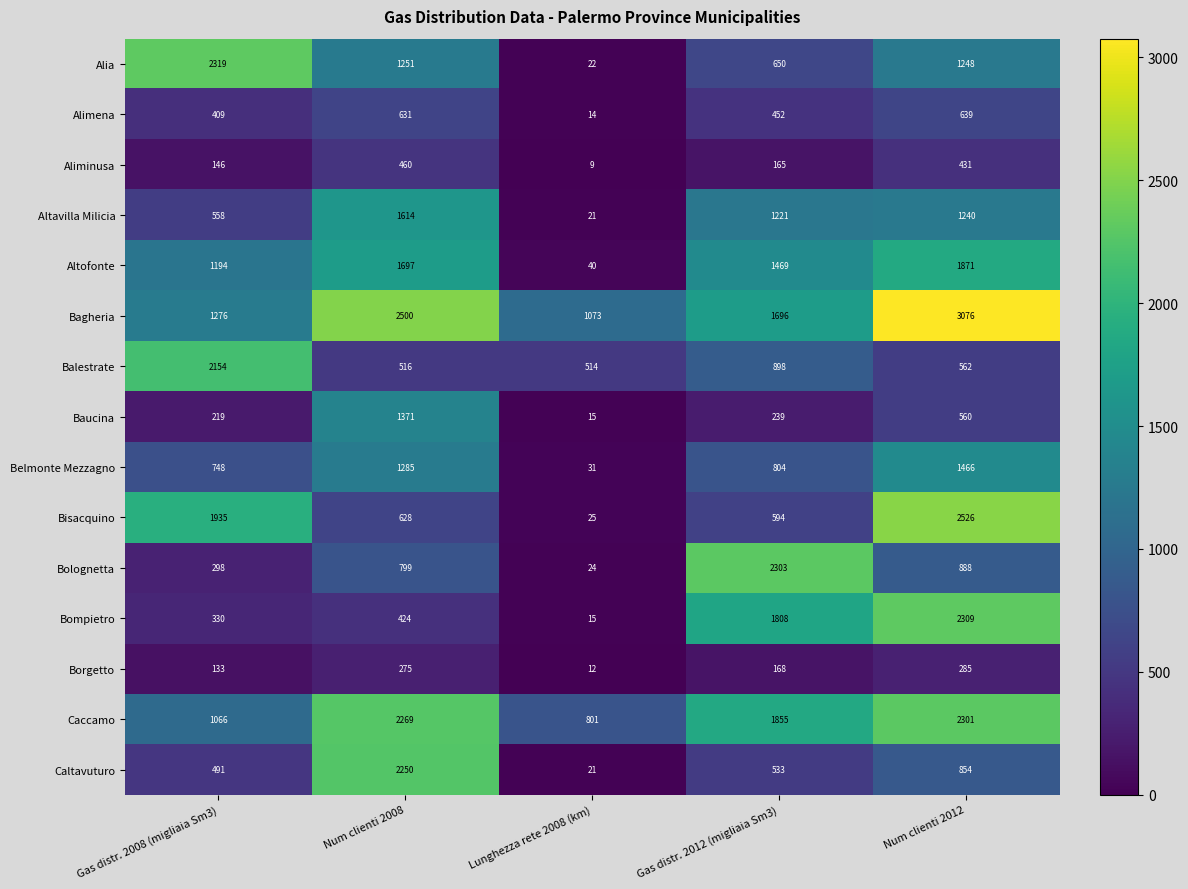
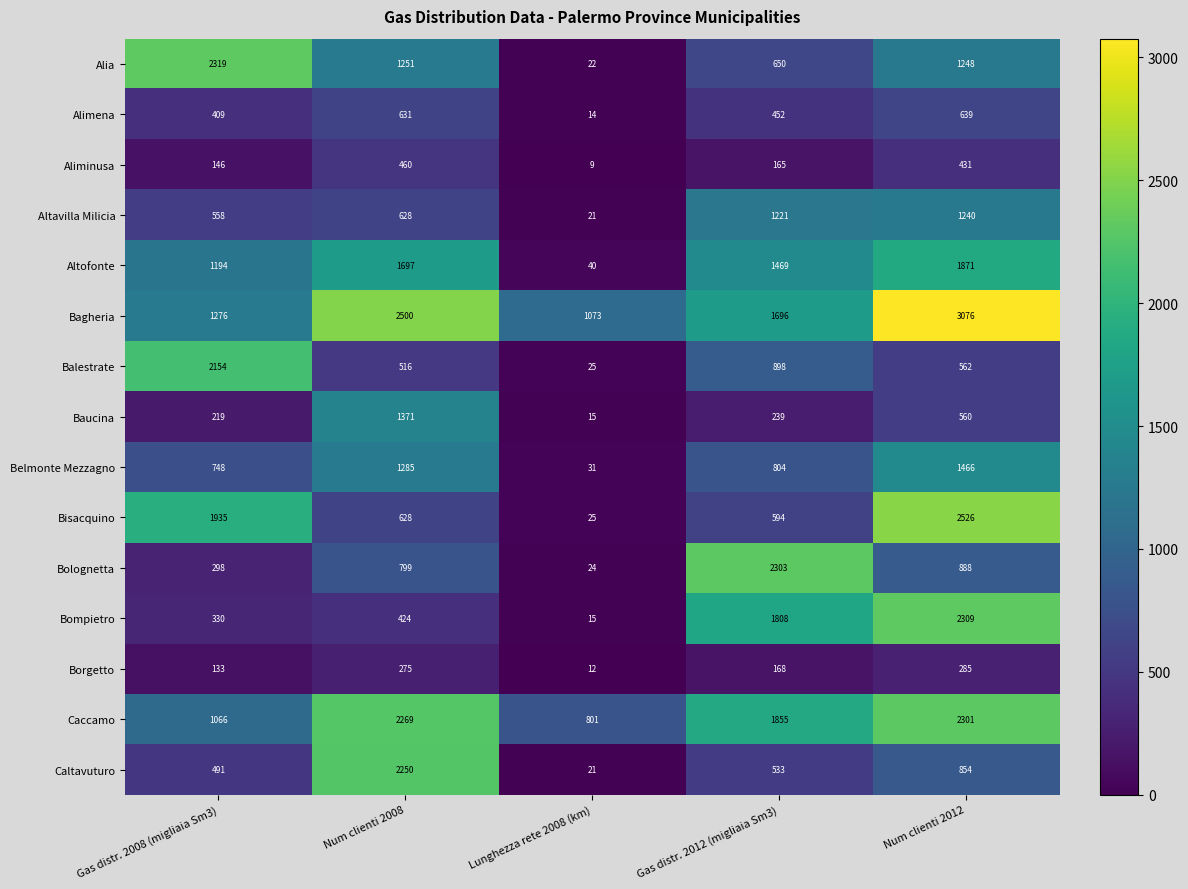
  {
    "Alia": {
      "Gas distr. 2008 (migliaia Sm3)": 2319,
      "Num clienti 2008": 1251,
      "Lunghezza rete 2008 (km)": 22,
      "Gas distr. 2012 (migliaia Sm3)": 650,
      "Num clienti 2012": 1248
    },
    "Alimena": {
      "Gas distr. 2008 (migliaia Sm3)": 409,
      "Num clienti 2008": 631,
      "Lunghezza rete 2008 (km)": 14,
      "Gas distr. 2012 (migliaia Sm3)": 452,
      "Num clienti 2012": 639
    },
    "Aliminusa": {
      "Gas distr. 2008 (migliaia Sm3)": 146,
      "Num clienti 2008": 460,
      "Lunghezza rete 2008 (km)": 9,
      "Gas distr. 2012 (migliaia Sm3)": 165,
      "Num clienti 2012": 431
    },
    "Altavilla Milicia": {
      "Gas distr. 2008 (migliaia Sm3)": 558,
-     "Num clienti 2008": 1614,
+     "Num clienti 2008": 628,
      "Lunghezza rete 2008 (km)": 21,
      "Gas distr. 2012 (migliaia Sm3)": 1221,
      "Num clienti 2012": 1240
    },
    "Altofonte": {
      "Gas distr. 2008 (migliaia Sm3)": 1194,
      "Num clienti 2008": 1697,
      "Lunghezza rete 2008 (km)": 40,
      "Gas distr. 2012 (migliaia Sm3)": 1469,
      "Num clienti 2012": 1871
    },
    "Bagheria": {
      "Gas distr. 2008 (migliaia Sm3)": 1276,
      "Num clienti 2008": 2500,
      "Lunghezza rete 2008 (km)": 1073,
      "Gas distr. 2012 (migliaia Sm3)": 1696,
      "Num clienti 2012": 3076
    },
    "Balestrate": {
      "Gas distr. 2008 (migliaia Sm3)": 2154,
      "Num clienti 2008": 516,
-     "Lunghezza rete 2008 (km)": 514,
+     "Lunghezza rete 2008 (km)": 25,
      "Gas distr. 2012 (migliaia Sm3)": 898,
      "Num clienti 2012": 562
    },
    "Baucina": {
      "Gas distr. 2008 (migliaia Sm3)": 219,
      "Num clienti 2008": 1371,
      "Lunghezza rete 2008 (km)": 15,
      "Gas distr. 2012 (migliaia Sm3)": 239,
      "Num clienti 2012": 560
    },
    "Belmonte Mezzagno": {
      "Gas distr. 2008 (migliaia Sm3)": 748,
      "Num clienti 2008": 1285,
      "Lunghezza rete 2008 (km)": 31,
      "Gas distr. 2012 (migliaia Sm3)": 804,
      "Num clienti 2012": 1466
    },
    "Bisacquino": {
      "Gas distr. 2008 (migliaia Sm3)": 1935,
      "Num clienti 2008": 628,
      "Lunghezza rete 2008 (km)": 25,
      "Gas distr. 2012 (migliaia Sm3)": 594,
      "Num clienti 2012": 2526
    },
    "Bolognetta": {
      "Gas distr. 2008 (migliaia Sm3)": 298,
      "Num clienti 2008": 799,
      "Lunghezza rete 2008 (km)": 24,
      "Gas distr. 2012 (migliaia Sm3)": 2303,
      "Num clienti 2012": 888
    },
    "Bompietro": {
      "Gas distr. 2008 (migliaia Sm3)": 330,
      "Num clienti 2008": 424,
      "Lunghezza rete 2008 (km)": 15,
      "Gas distr. 2012 (migliaia Sm3)": 1808,
      "Num clienti 2012": 2309
    },
    "Borgetto": {
      "Gas distr. 2008 (migliaia Sm3)": 133,
      "Num clienti 2008": 275,
      "Lunghezza rete 2008 (km)": 12,
      "Gas distr. 2012 (migliaia Sm3)": 168,
      "Num clienti 2012": 285
    },
    "Caccamo": {
      "Gas distr. 2008 (migliaia Sm3)": 1066,
      "Num clienti 2008": 2269,
      "Lunghezza rete 2008 (km)": 801,
      "Gas distr. 2012 (migliaia Sm3)": 1855,
      "Num clienti 2012": 2301
    },
    "Caltavuturo": {
      "Gas distr. 2008 (migliaia Sm3)": 491,
      "Num clienti 2008": 2250,
      "Lunghezza rete 2008 (km)": 21,
      "Gas distr. 2012 (migliaia Sm3)": 533,
      "Num clienti 2012": 854
    }
  }
